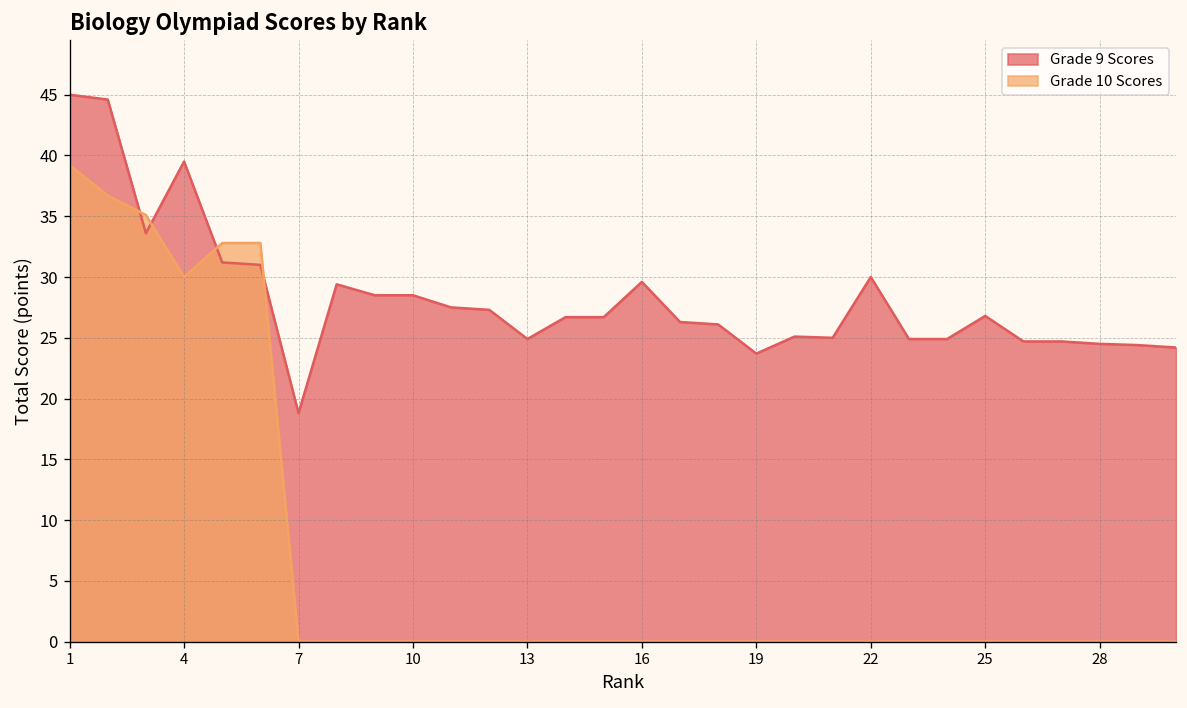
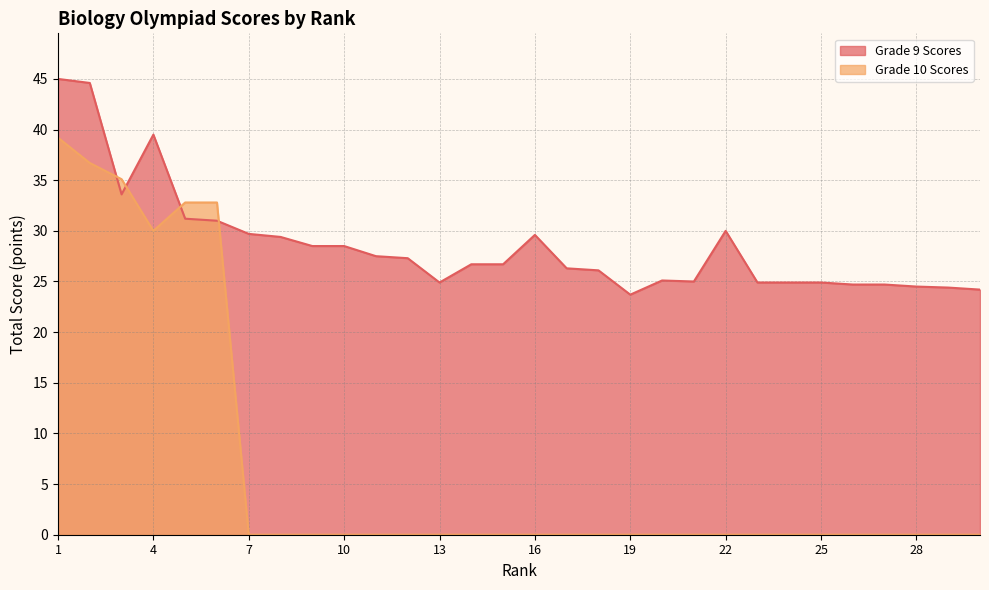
  {
    "Grade 9 Scores": {
      "1": 45.0,
      "4": 39.5,
-     "7": 18.8,
+     "7": 29.7,
      "10": 28.5,
      "13": 24.9,
      "16": 29.6,
      "19": 23.7,
      "22": 30.0,
-     "25": 26.8,
+     "25": 24.9,
      "28": 24.5
    },
    "Grade 10 Scores": {
      "1": 39.2,
      "4": 30.0,
      "7": 0.0,
      "10": 0.0,
      "13": 0.0,
      "16": 0.0,
      "19": 0.0,
      "22": 0.0,
      "25": 0.0,
      "28": 0.0
    }
  }
